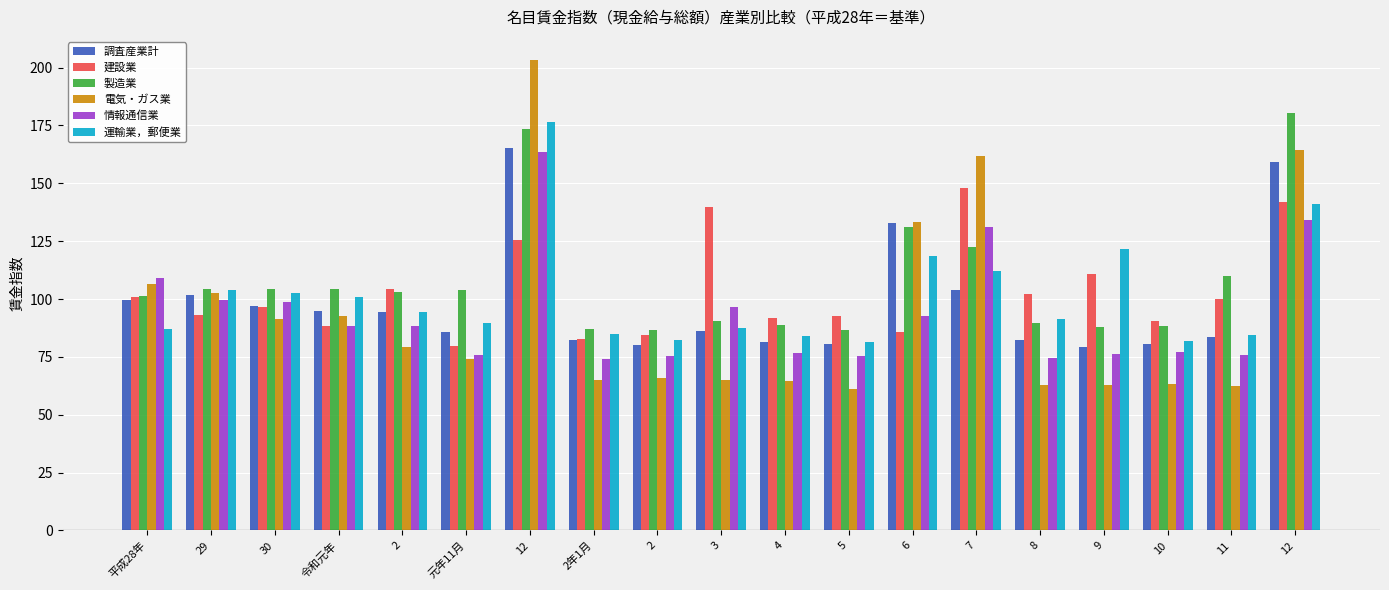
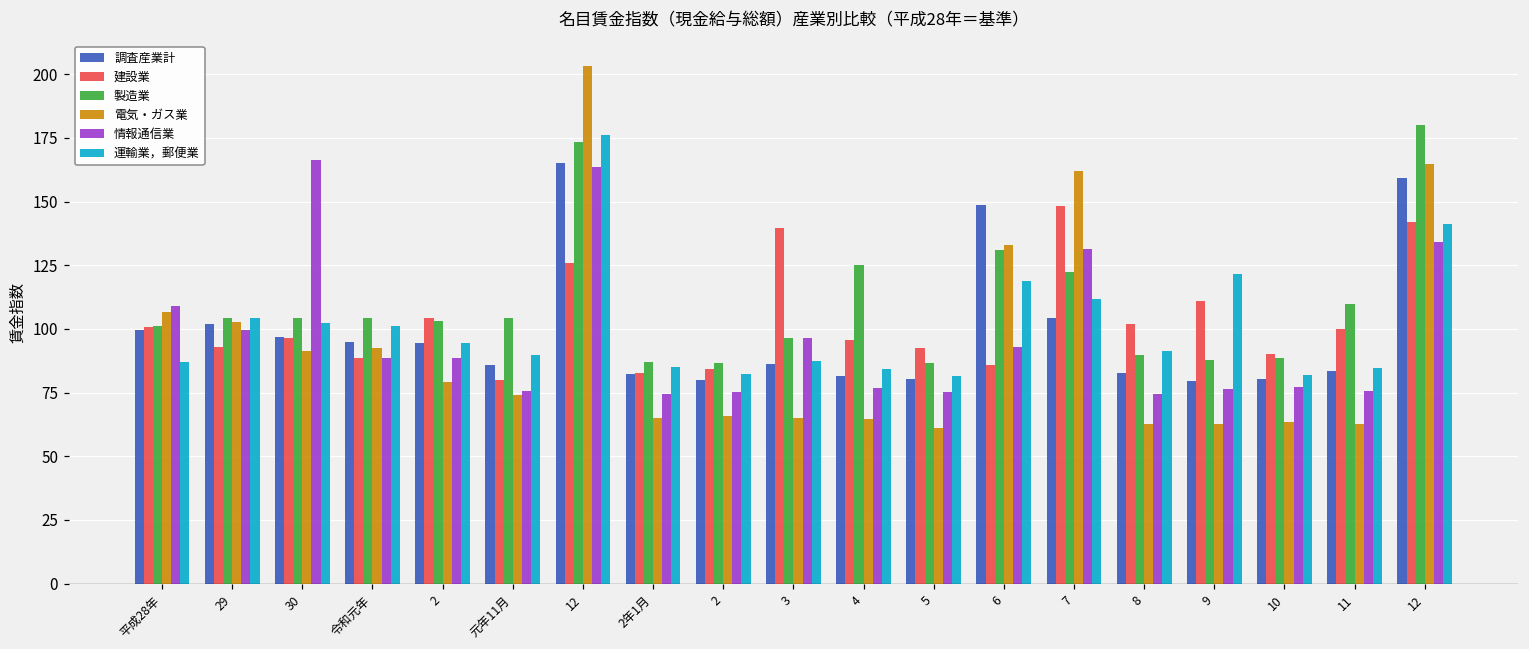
  {
    "調査産業計": {
      "平成28年": 100,
      "29": 102,
      "30": 97,
      "令和元年": 95,
      "元年11月": 86,
      "2年1月": 82,
      "3": 86,
      "4": 82,
      "5": 81,
-     "6": 133,
+     "6": 149,
      "7": 104,
      "8": 83,
      "9": 79,
      "10": 81,
      "11": 83
    },
    "建設業": {
      "平成28年": 101,
      "29": 93,
      "30": 97,
      "令和元年": 89,
      "元年11月": 80,
      "2年1月": 83,
      "3": 140,
-     "4": 92,
+     "4": 96,
      "5": 93,
      "6": 86,
      "7": 148,
      "8": 102,
      "9": 111,
      "10": 90,
      "11": 100
    },
    "製造業": {
      "平成28年": 101,
      "29": 104,
      "30": 104,
      "令和元年": 104,
      "元年11月": 104,
      "2年1月": 87,
-     "3": 90,
-     "4": 89,
+     "3": 97,
+     "4": 125,
      "5": 87,
      "6": 131,
      "7": 123,
      "8": 90,
      "9": 88,
      "10": 89,
      "11": 110
    },
    "電気・ガス業": {
      "平成28年": 107,
      "29": 103,
      "30": 91,
      "令和元年": 93,
      "元年11月": 74,
      "2年1月": 65,
      "3": 65,
      "4": 65,
      "5": 61,
      "6": 133,
      "7": 162,
      "8": 63,
      "9": 63,
      "10": 64,
      "11": 63
    },
    "情報通信業": {
      "平成28年": 109,
      "29": 100,
-     "30": 99,
+     "30": 166,
      "令和元年": 88,
      "元年11月": 76,
      "2年1月": 74,
      "3": 96,
      "4": 77,
      "5": 75,
      "6": 93,
      "7": 131,
      "8": 75,
      "9": 76,
      "10": 77,
      "11": 76
    },
    "運輸業，郵便業": {
      "平成28年": 87,
      "29": 104,
      "30": 102,
      "令和元年": 101,
      "元年11月": 90,
      "2年1月": 85,
      "3": 87,
      "4": 84,
      "5": 82,
      "6": 119,
      "7": 112,
      "8": 92,
      "9": 121,
      "10": 82,
      "11": 85
    }
  }
